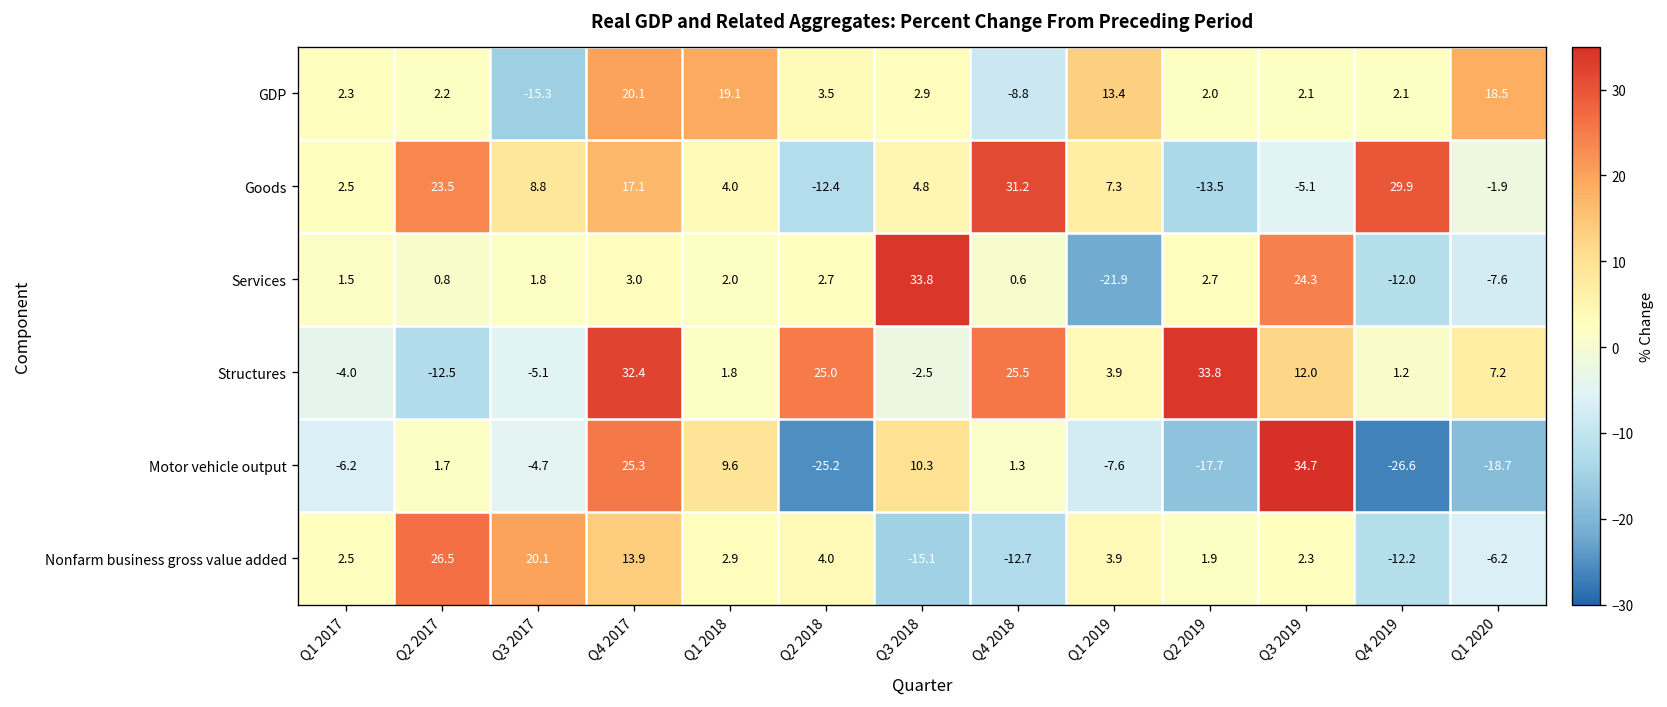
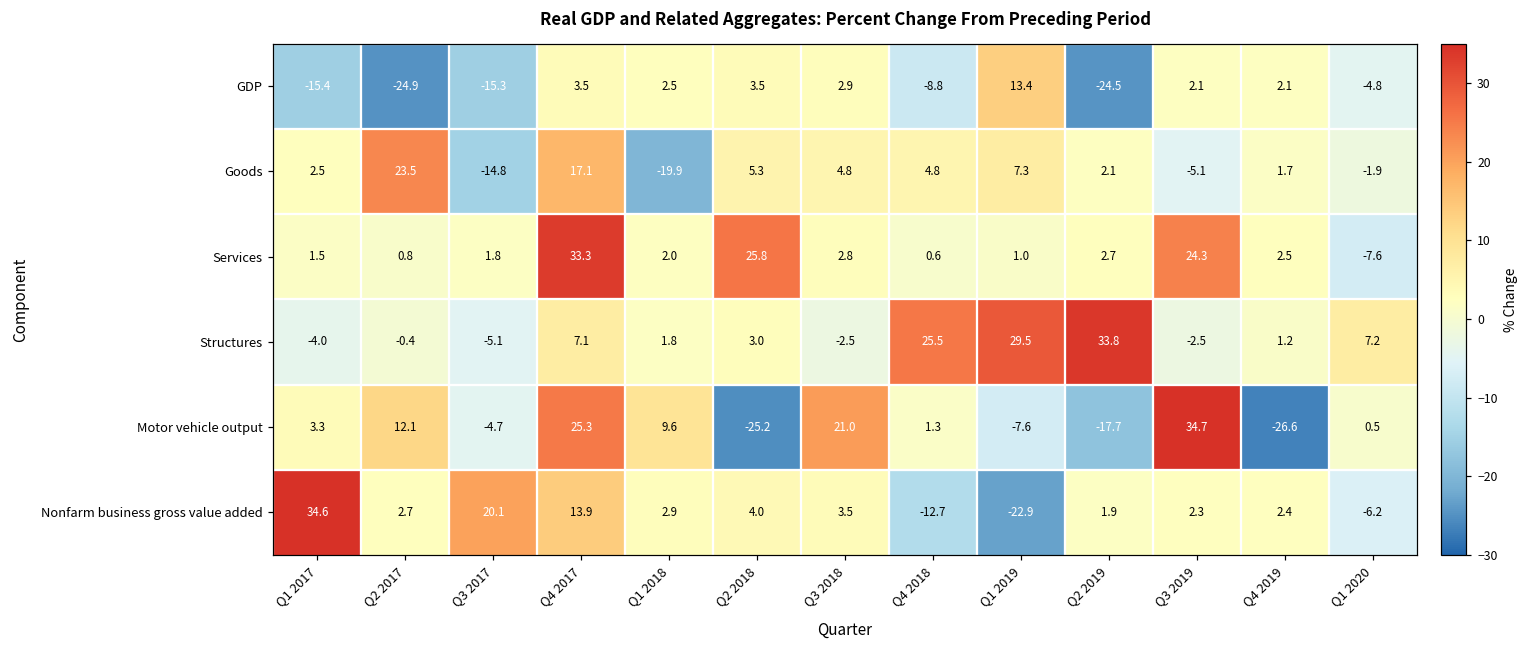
  {
    "GDP": {
-     "Q1 2017": 2.3,
-     "Q2 2017": 2.2,
+     "Q1 2017": -15.4,
+     "Q2 2017": -24.9,
      "Q3 2017": -15.3,
-     "Q4 2017": 20.1,
-     "Q1 2018": 19.1,
+     "Q4 2017": 3.5,
+     "Q1 2018": 2.5,
      "Q2 2018": 3.5,
      "Q3 2018": 2.9,
      "Q4 2018": -8.8,
      "Q1 2019": 13.4,
-     "Q2 2019": 2.0,
+     "Q2 2019": -24.5,
      "Q3 2019": 2.1,
      "Q4 2019": 2.1,
-     "Q1 2020": 18.5
+     "Q1 2020": -4.8
    },
    "Goods": {
      "Q1 2017": 2.5,
      "Q2 2017": 23.5,
-     "Q3 2017": 8.8,
+     "Q3 2017": -14.8,
      "Q4 2017": 17.1,
-     "Q1 2018": 4.0,
-     "Q2 2018": -12.4,
+     "Q1 2018": -19.9,
+     "Q2 2018": 5.3,
      "Q3 2018": 4.8,
-     "Q4 2018": 31.2,
+     "Q4 2018": 4.8,
      "Q1 2019": 7.3,
-     "Q2 2019": -13.5,
+     "Q2 2019": 2.1,
      "Q3 2019": -5.1,
-     "Q4 2019": 29.9,
+     "Q4 2019": 1.7,
      "Q1 2020": -1.9
    },
    "Services": {
      "Q1 2017": 1.5,
      "Q2 2017": 0.8,
      "Q3 2017": 1.8,
-     "Q4 2017": 3.0,
+     "Q4 2017": 33.3,
      "Q1 2018": 2.0,
-     "Q2 2018": 2.7,
-     "Q3 2018": 33.8,
+     "Q2 2018": 25.8,
+     "Q3 2018": 2.8,
      "Q4 2018": 0.6,
-     "Q1 2019": -21.9,
+     "Q1 2019": 1.0,
      "Q2 2019": 2.7,
      "Q3 2019": 24.3,
-     "Q4 2019": -12.0,
+     "Q4 2019": 2.5,
      "Q1 2020": -7.6
    },
    "Structures": {
      "Q1 2017": -4.0,
-     "Q2 2017": -12.5,
+     "Q2 2017": -0.4,
      "Q3 2017": -5.1,
-     "Q4 2017": 32.4,
+     "Q4 2017": 7.1,
      "Q1 2018": 1.8,
-     "Q2 2018": 25.0,
+     "Q2 2018": 3.0,
      "Q3 2018": -2.5,
      "Q4 2018": 25.5,
-     "Q1 2019": 3.9,
+     "Q1 2019": 29.5,
      "Q2 2019": 33.8,
-     "Q3 2019": 12.0,
+     "Q3 2019": -2.5,
      "Q4 2019": 1.2,
      "Q1 2020": 7.2
    },
    "Motor vehicle output": {
-     "Q1 2017": -6.2,
-     "Q2 2017": 1.7,
+     "Q1 2017": 3.3,
+     "Q2 2017": 12.1,
      "Q3 2017": -4.7,
      "Q4 2017": 25.3,
      "Q1 2018": 9.6,
      "Q2 2018": -25.2,
-     "Q3 2018": 10.3,
+     "Q3 2018": 21.0,
      "Q4 2018": 1.3,
      "Q1 2019": -7.6,
      "Q2 2019": -17.7,
      "Q3 2019": 34.7,
      "Q4 2019": -26.6,
-     "Q1 2020": -18.7
+     "Q1 2020": 0.5
    },
    "Nonfarm business gross value added": {
-     "Q1 2017": 2.5,
-     "Q2 2017": 26.5,
+     "Q1 2017": 34.6,
+     "Q2 2017": 2.7,
      "Q3 2017": 20.1,
      "Q4 2017": 13.9,
      "Q1 2018": 2.9,
      "Q2 2018": 4.0,
-     "Q3 2018": -15.1,
+     "Q3 2018": 3.5,
      "Q4 2018": -12.7,
-     "Q1 2019": 3.9,
+     "Q1 2019": -22.9,
      "Q2 2019": 1.9,
      "Q3 2019": 2.3,
-     "Q4 2019": -12.2,
+     "Q4 2019": 2.4,
      "Q1 2020": -6.2
    }
  }
